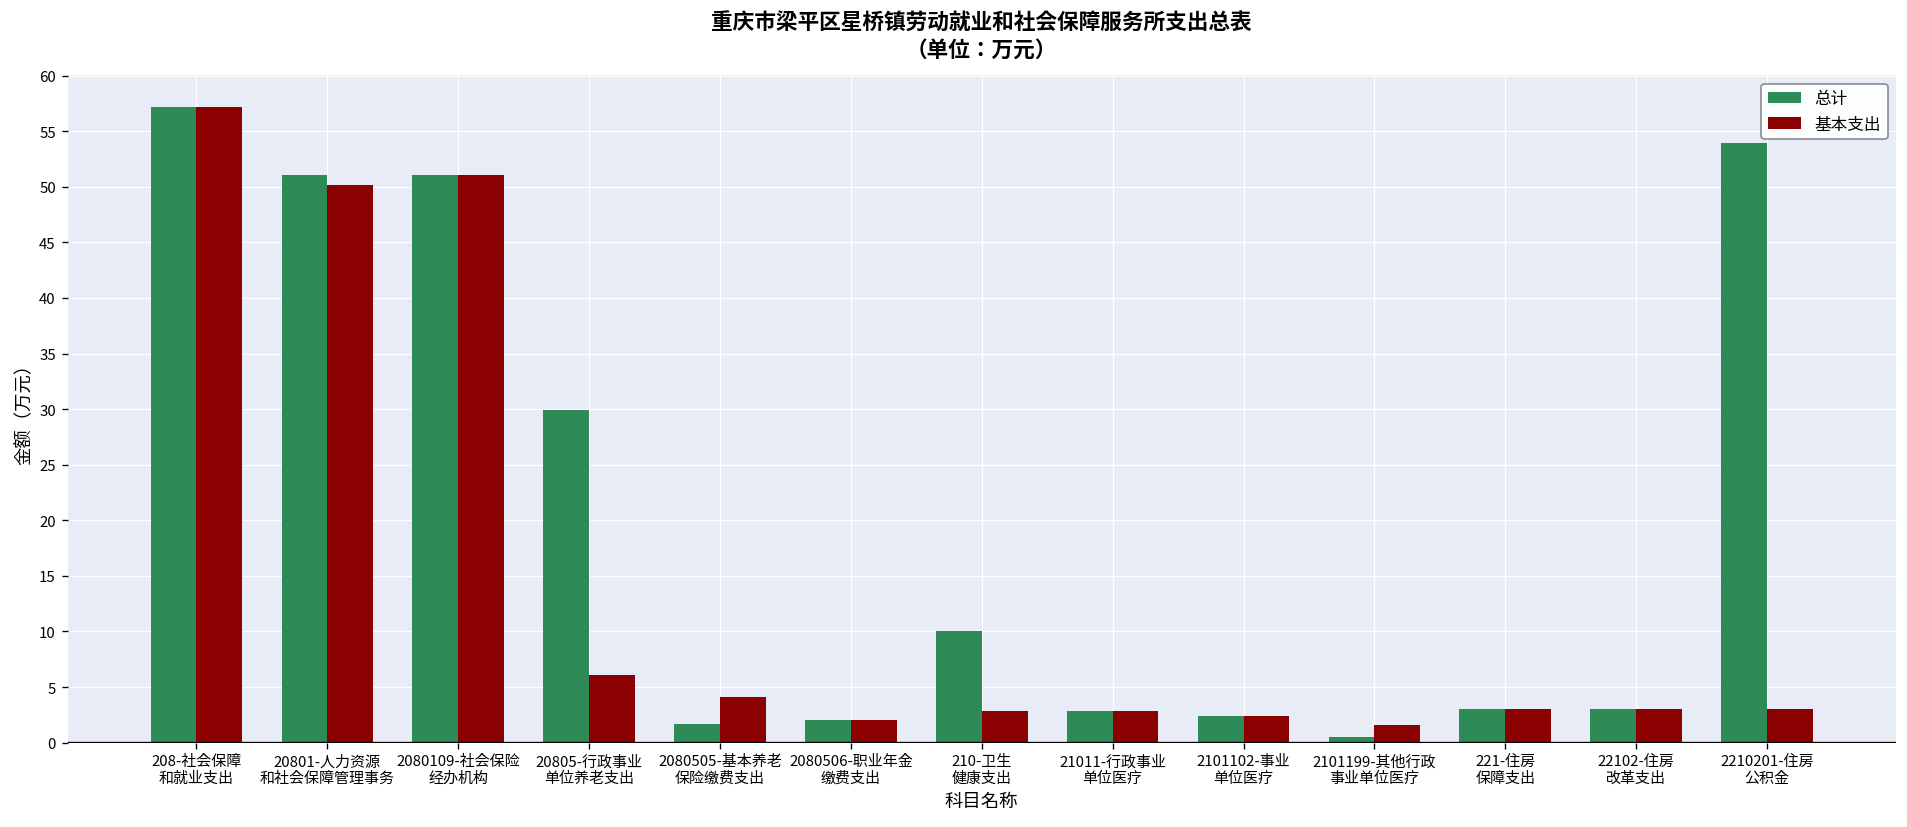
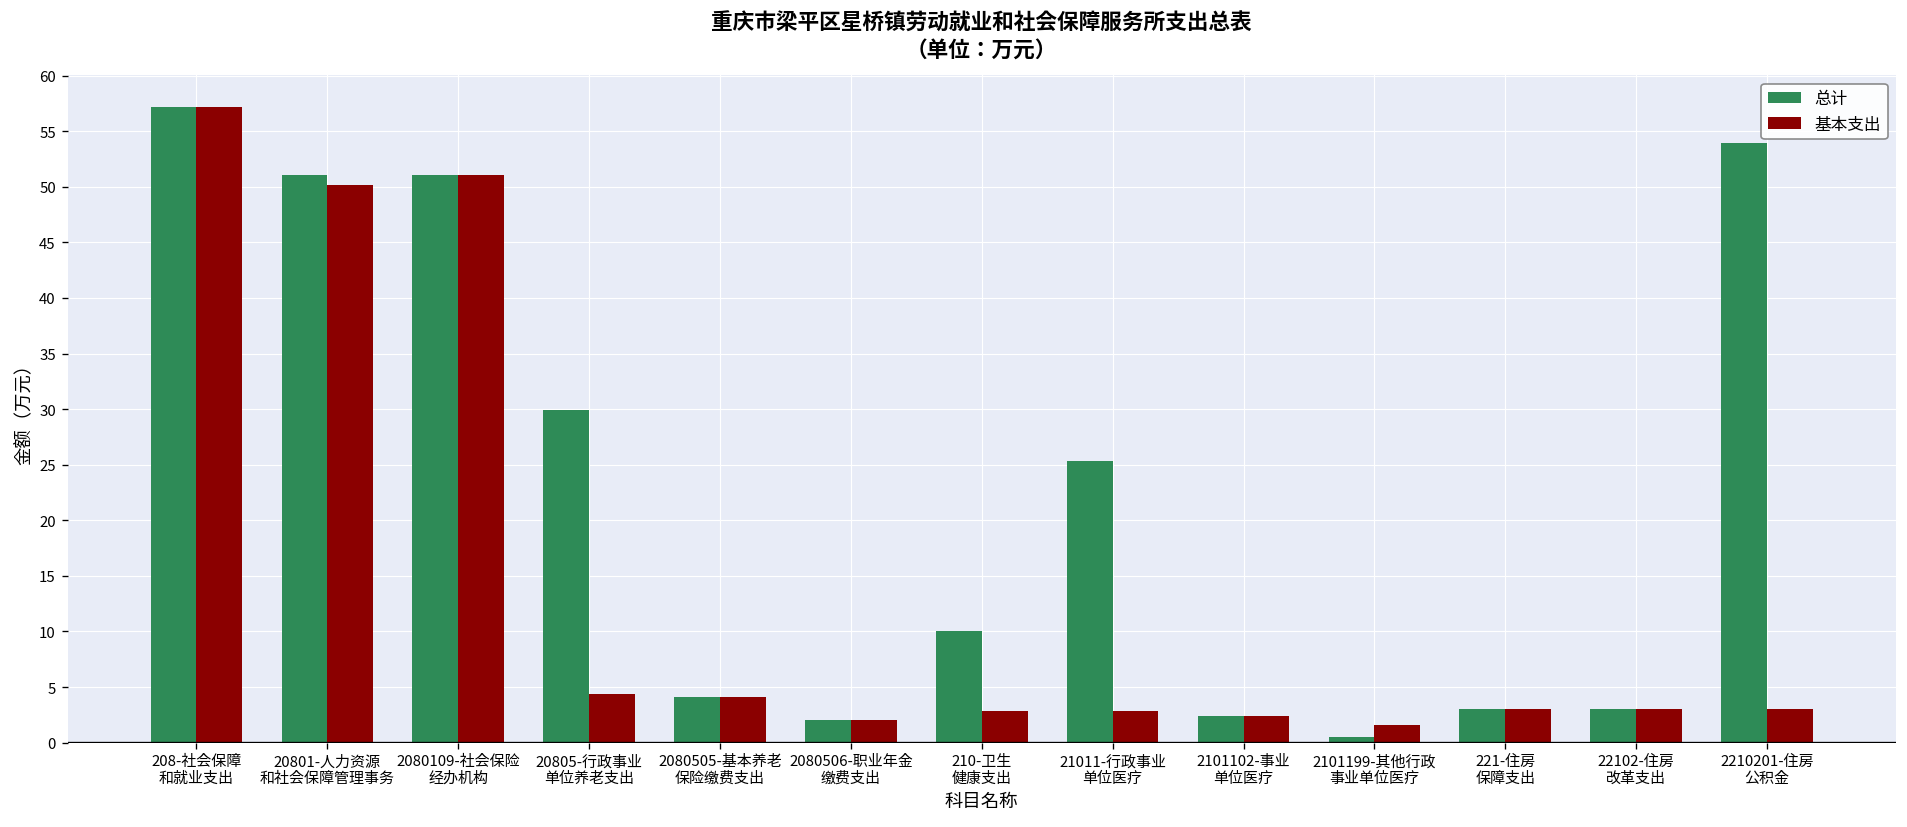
  {
    "总计": {
      "208-社会保障 和就业支出": 57,
      "20801-人力资源 和社会保障管理事务": 51,
      "2080109-社会保险 经办机构": 51,
      "20805-行政事业 单位养老支出": 30,
-     "2080505-基本养老 保险缴费支出": 2,
+     "2080505-基本养老 保险缴费支出": 4,
      "2080506-职业年金 缴费支出": 2,
      "210-卫生 健康支出": 10,
-     "21011-行政事业 单位医疗": 3,
+     "21011-行政事业 单位医疗": 25,
      "2101102-事业 单位医疗": 2,
      "2101199-其他行政 事业单位医疗": 0,
      "221-住房 保障支出": 3,
      "22102-住房 改革支出": 3,
      "2210201-住房 公积金": 54
    },
    "基本支出": {
      "208-社会保障 和就业支出": 57,
      "20801-人力资源 和社会保障管理事务": 50,
      "2080109-社会保险 经办机构": 51,
-     "20805-行政事业 单位养老支出": 6,
+     "20805-行政事业 单位养老支出": 4,
      "2080505-基本养老 保险缴费支出": 4,
      "2080506-职业年金 缴费支出": 2,
      "210-卫生 健康支出": 3,
      "21011-行政事业 单位医疗": 3,
      "2101102-事业 单位医疗": 2,
      "2101199-其他行政 事业单位医疗": 2,
      "221-住房 保障支出": 3,
      "22102-住房 改革支出": 3,
      "2210201-住房 公积金": 3
    }
  }
